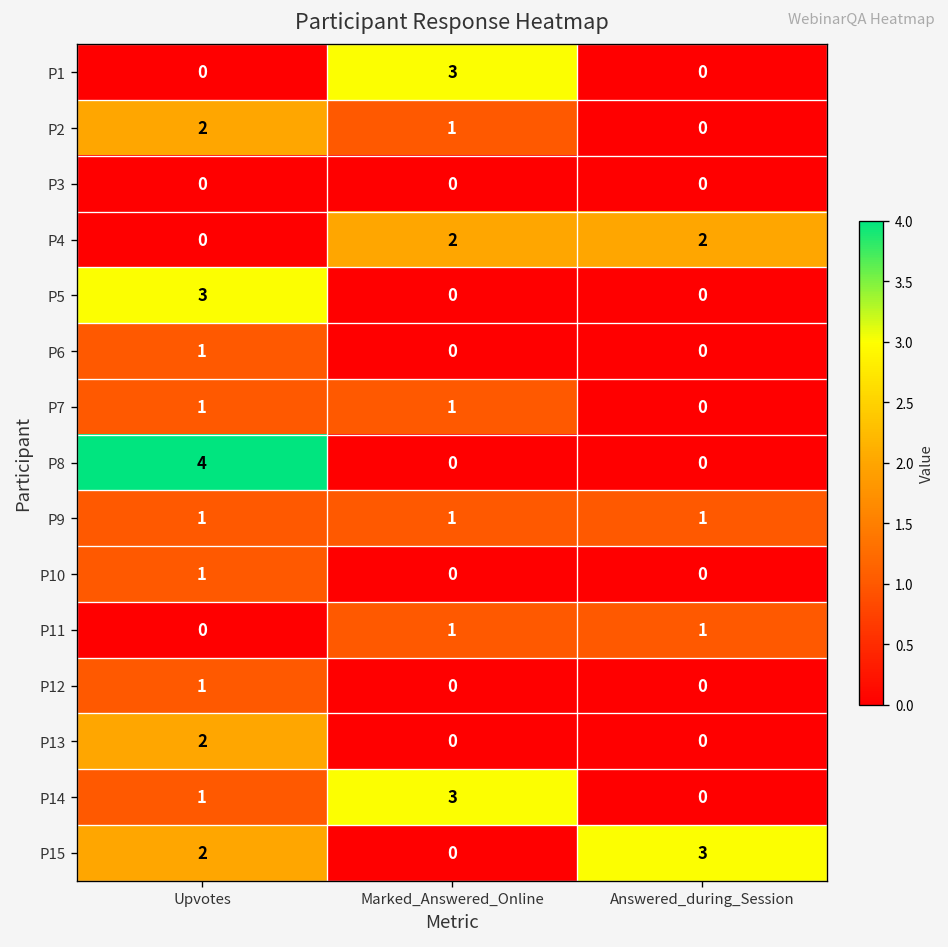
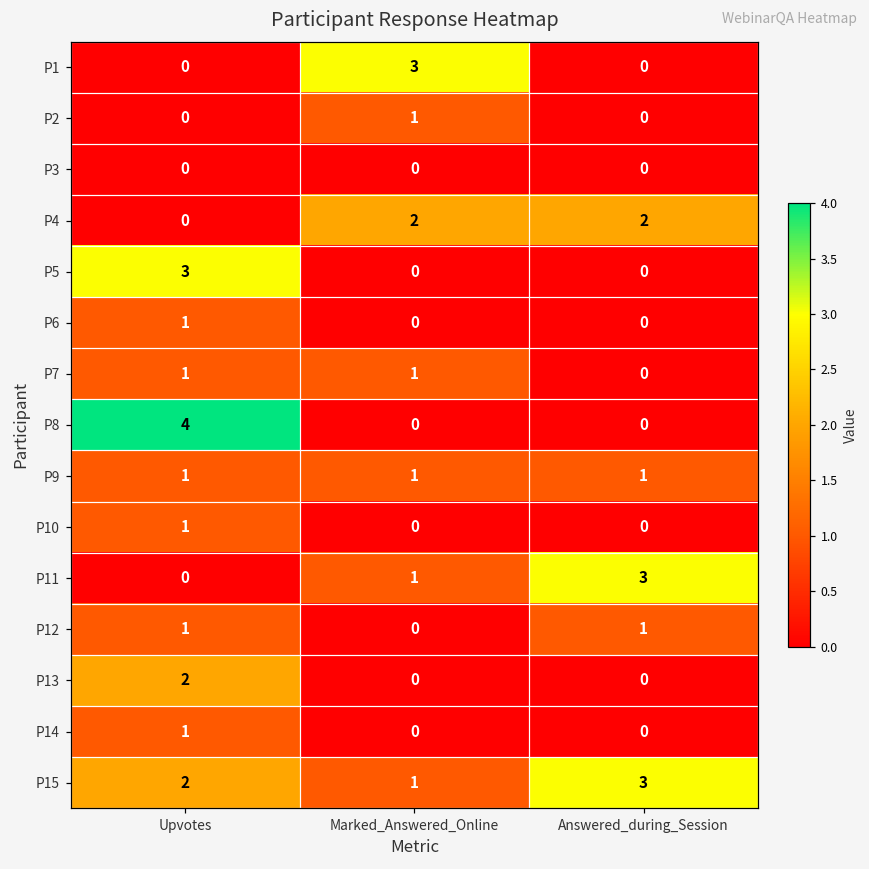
  {
    "P1": {
      "Upvotes": 0,
      "Marked_Answered_Online": 3,
      "Answered_during_Session": 0
    },
    "P2": {
-     "Upvotes": 2,
+     "Upvotes": 0,
      "Marked_Answered_Online": 1,
      "Answered_during_Session": 0
    },
    "P3": {
      "Upvotes": 0,
      "Marked_Answered_Online": 0,
      "Answered_during_Session": 0
    },
    "P4": {
      "Upvotes": 0,
      "Marked_Answered_Online": 2,
      "Answered_during_Session": 2
    },
    "P5": {
      "Upvotes": 3,
      "Marked_Answered_Online": 0,
      "Answered_during_Session": 0
    },
    "P6": {
      "Upvotes": 1,
      "Marked_Answered_Online": 0,
      "Answered_during_Session": 0
    },
    "P7": {
      "Upvotes": 1,
      "Marked_Answered_Online": 1,
      "Answered_during_Session": 0
    },
    "P8": {
      "Upvotes": 4,
      "Marked_Answered_Online": 0,
      "Answered_during_Session": 0
    },
    "P9": {
      "Upvotes": 1,
      "Marked_Answered_Online": 1,
      "Answered_during_Session": 1
    },
    "P10": {
      "Upvotes": 1,
      "Marked_Answered_Online": 0,
      "Answered_during_Session": 0
    },
    "P11": {
      "Upvotes": 0,
      "Marked_Answered_Online": 1,
-     "Answered_during_Session": 1
+     "Answered_during_Session": 3
    },
    "P12": {
      "Upvotes": 1,
      "Marked_Answered_Online": 0,
-     "Answered_during_Session": 0
+     "Answered_during_Session": 1
    },
    "P13": {
      "Upvotes": 2,
      "Marked_Answered_Online": 0,
      "Answered_during_Session": 0
    },
    "P14": {
      "Upvotes": 1,
-     "Marked_Answered_Online": 3,
+     "Marked_Answered_Online": 0,
      "Answered_during_Session": 0
    },
    "P15": {
      "Upvotes": 2,
-     "Marked_Answered_Online": 0,
+     "Marked_Answered_Online": 1,
      "Answered_during_Session": 3
    }
  }
